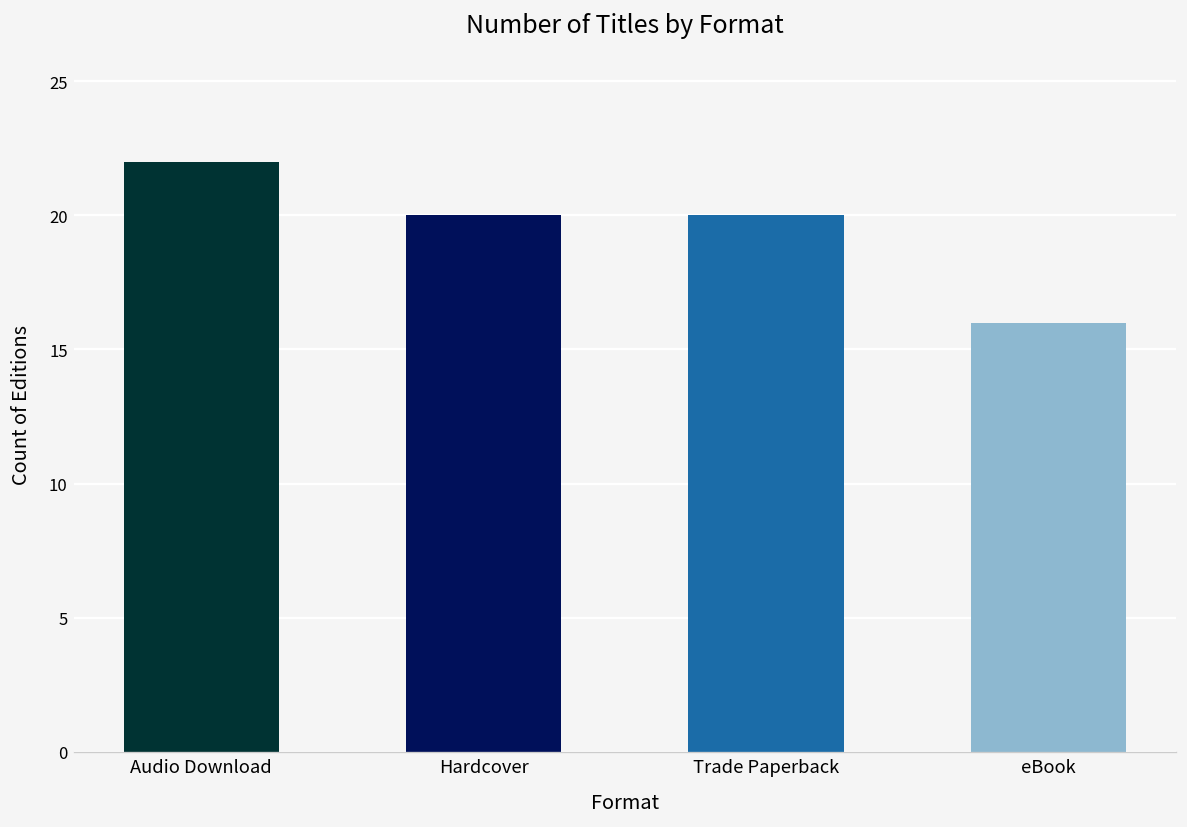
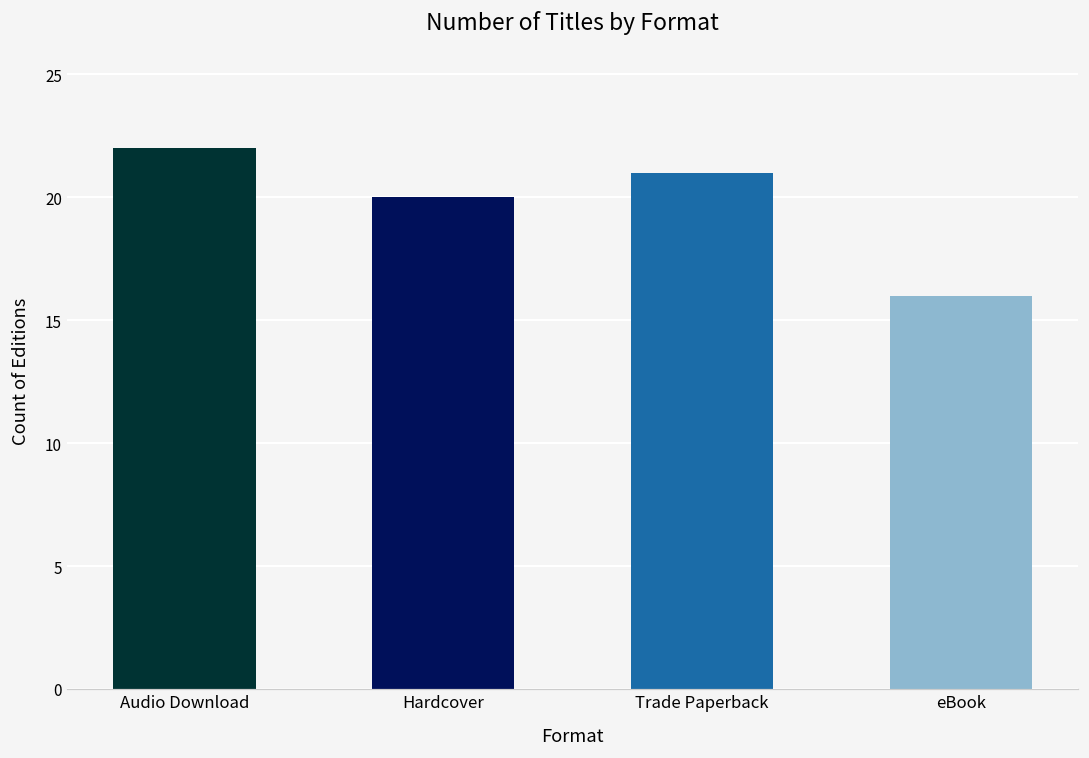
  {
    "Audio Download": 22,
    "Hardcover": 20,
-   "Trade Paperback": 20,
+   "Trade Paperback": 21,
    "eBook": 16
  }
